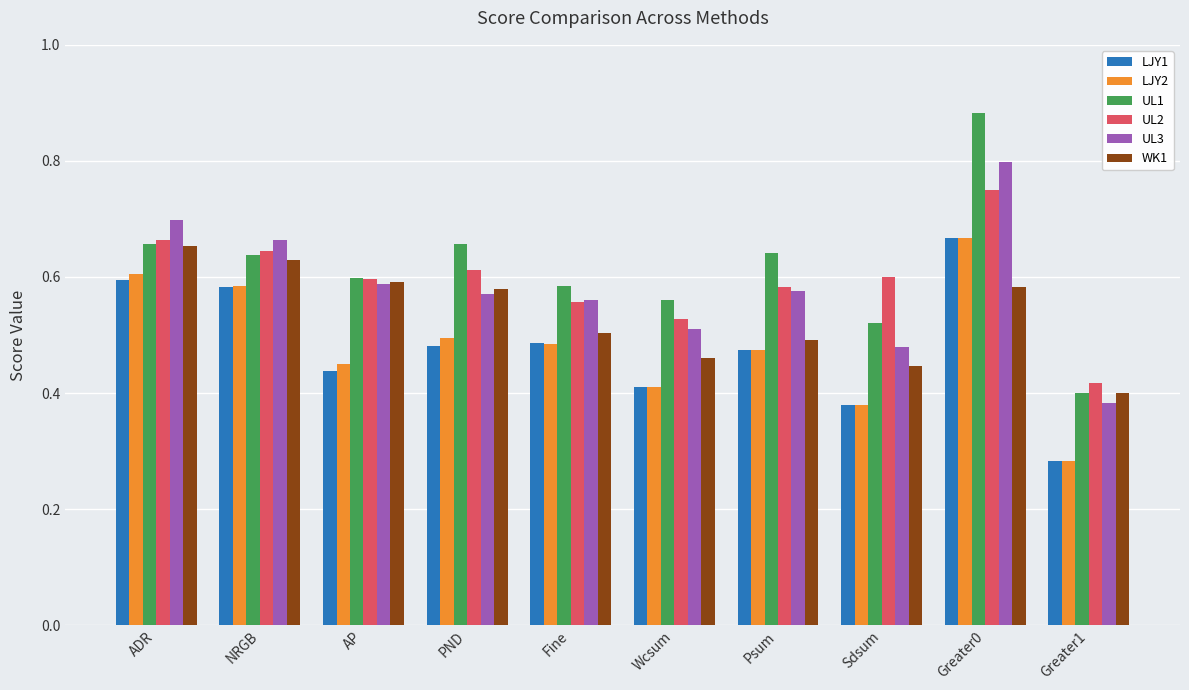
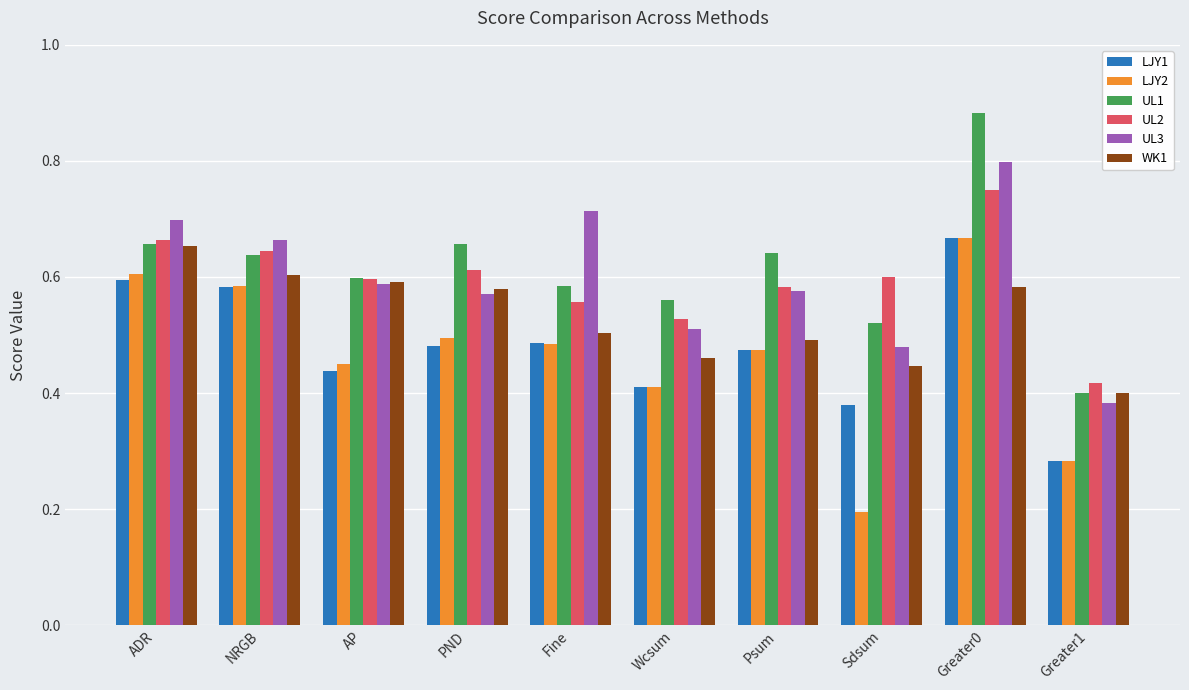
  {
    "LJY1": {
      "ADR": 0.59,
      "NRGB": 0.58,
      "AP": 0.44,
      "PND": 0.48,
      "Fine": 0.49,
      "Wcsum": 0.41,
      "Psum": 0.48,
      "Sdsum": 0.38,
      "Greater0": 0.67,
      "Greater1": 0.28
    },
    "LJY2": {
      "ADR": 0.61,
      "NRGB": 0.58,
      "AP": 0.45,
      "PND": 0.50,
      "Fine": 0.48,
      "Wcsum": 0.41,
      "Psum": 0.48,
-     "Sdsum": 0.38,
+     "Sdsum": 0.20,
      "Greater0": 0.67,
      "Greater1": 0.28
    },
    "UL1": {
      "ADR": 0.66,
      "NRGB": 0.64,
      "AP": 0.60,
      "PND": 0.66,
      "Fine": 0.58,
      "Wcsum": 0.56,
      "Psum": 0.64,
      "Sdsum": 0.52,
      "Greater0": 0.88,
      "Greater1": 0.40
    },
    "UL2": {
      "ADR": 0.66,
      "NRGB": 0.64,
      "AP": 0.60,
      "PND": 0.61,
      "Fine": 0.56,
      "Wcsum": 0.53,
      "Psum": 0.58,
      "Sdsum": 0.60,
      "Greater0": 0.75,
      "Greater1": 0.42
    },
    "UL3": {
      "ADR": 0.70,
      "NRGB": 0.66,
      "AP": 0.59,
      "PND": 0.57,
-     "Fine": 0.56,
+     "Fine": 0.71,
      "Wcsum": 0.51,
      "Psum": 0.58,
      "Sdsum": 0.48,
      "Greater0": 0.80,
      "Greater1": 0.38
    },
    "WK1": {
      "ADR": 0.65,
-     "NRGB": 0.63,
+     "NRGB": 0.60,
      "AP": 0.59,
      "PND": 0.58,
      "Fine": 0.50,
      "Wcsum": 0.46,
      "Psum": 0.49,
      "Sdsum": 0.45,
      "Greater0": 0.58,
      "Greater1": 0.40
    }
  }
